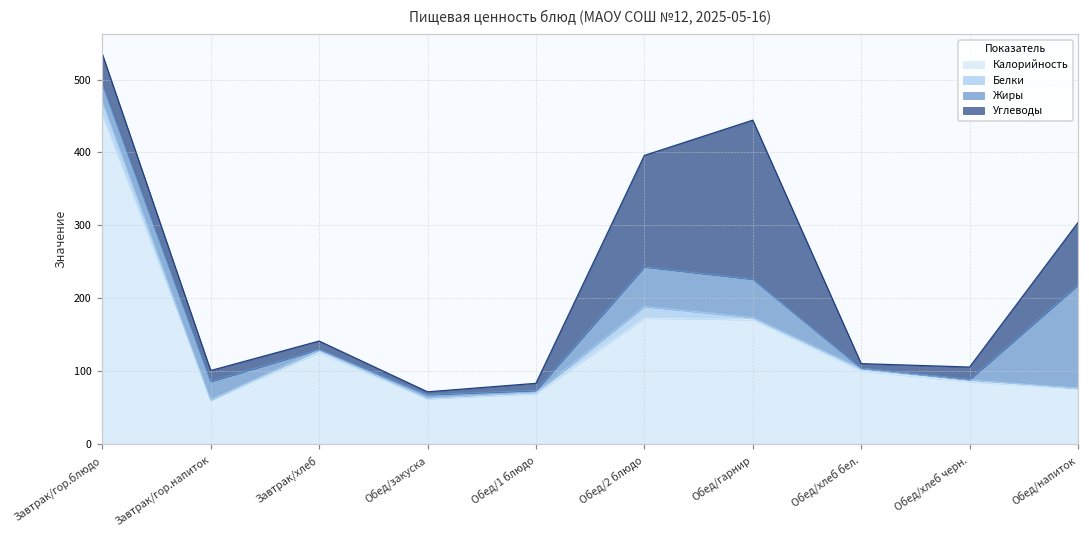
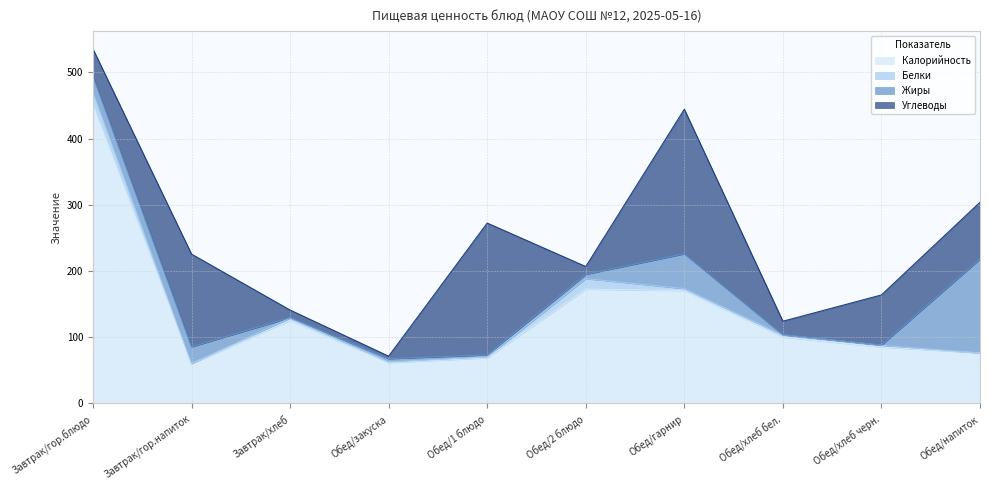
  {
    "Жиры": {
      "Завтрак/гор.блюдо": 20,
      "Завтрак/гор.напиток": 30,
-     "Обед/2 блюдо": 50,
+     "Обед/2 блюдо": 10,
      "Обед/гарнир": 50,
      "Обед/напиток": 140
    },
    "Углеводы": {
      "Завтрак/гор.блюдо": 40,
-     "Завтрак/гор.напиток": 20,
+     "Завтрак/гор.напиток": 140,
      "Завтрак/хлеб": 10,
-     "Обед/1 блюдо": 10,
-     "Обед/2 блюдо": 150,
+     "Обед/1 блюдо": 200,
+     "Обед/2 блюдо": 10,
      "Обед/гарнир": 220,
-     "Обед/хлеб бел.": 10,
-     "Обед/хлеб черн.": 20,
+     "Обед/хлеб бел.": 20,
+     "Обед/хлеб черн.": 80,
      "Обед/напиток": 90
    }
  }
